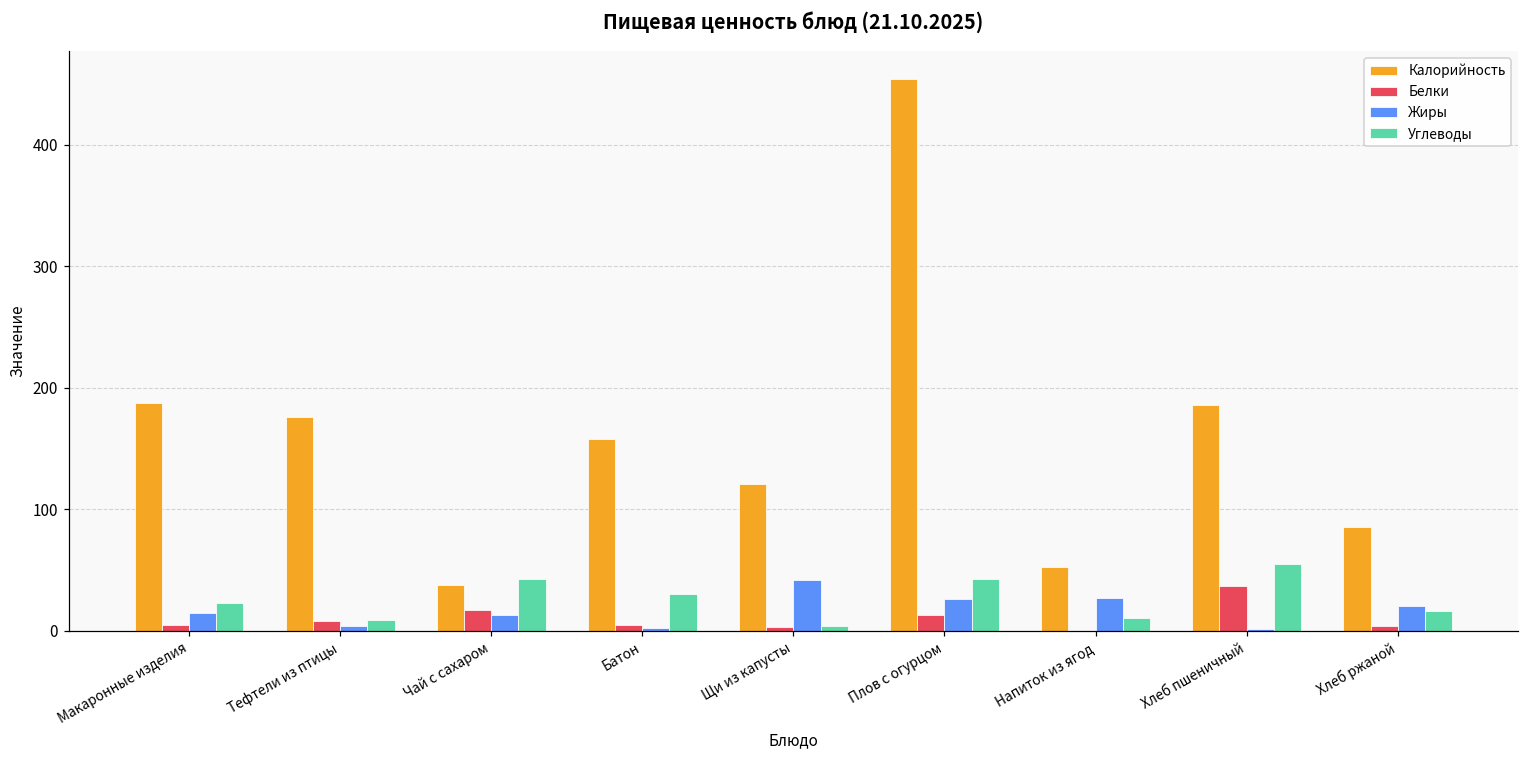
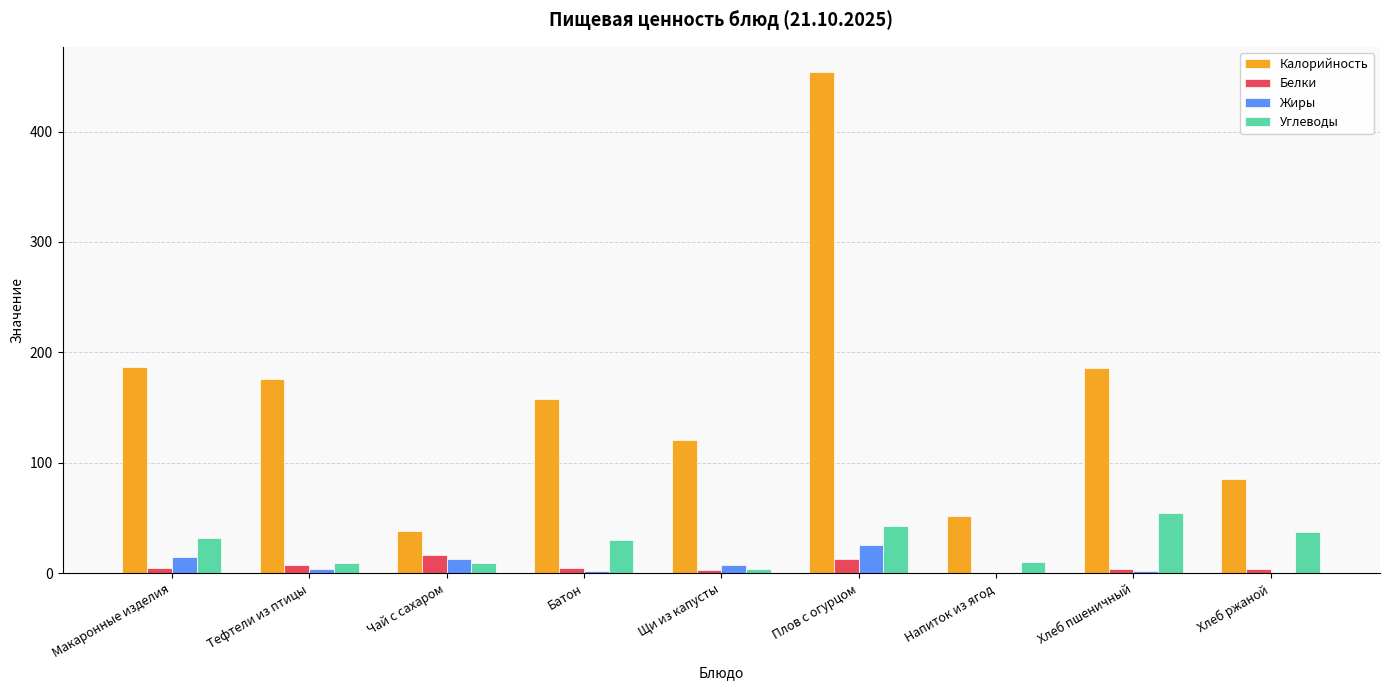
  {
    "Калорийность": {
      "Макаронные изделия": 187,
      "Тефтели из птицы": 176,
      "Чай с сахаром": 38,
      "Батон": 158,
      "Щи из капусты": 121,
      "Плов с огурцом": 454,
      "Напиток из ягод": 52,
      "Хлеб пшеничный": 186,
      "Хлеб ржаной": 85
    },
    "Белки": {
      "Макаронные изделия": 5,
      "Тефтели из птицы": 8,
      "Чай с сахаром": 17,
      "Батон": 5,
      "Щи из капусты": 3,
      "Плов с огурцом": 13,
-     "Хлеб пшеничный": 36,
+     "Хлеб пшеничный": 4,
      "Хлеб ржаной": 4
    },
    "Жиры": {
      "Макаронные изделия": 15,
      "Тефтели из птицы": 4,
      "Чай с сахаром": 13,
-     "Щи из капусты": 42,
+     "Щи из капусты": 8,
      "Плов с огурцом": 26,
-     "Напиток из ягод": 27,
-     "Хлеб ржаной": 20
+     "Напиток из ягод": 0,
+     "Хлеб ржаной": 0
    },
    "Углеводы": {
-     "Макаронные изделия": 23,
+     "Макаронные изделия": 32,
      "Тефтели из птицы": 9,
-     "Чай с сахаром": 43,
+     "Чай с сахаром": 9,
      "Батон": 30,
      "Щи из капусты": 4,
      "Плов с огурцом": 43,
      "Напиток из ягод": 10,
      "Хлеб пшеничный": 55,
-     "Хлеб ржаной": 16
+     "Хлеб ржаной": 38
    }
  }
